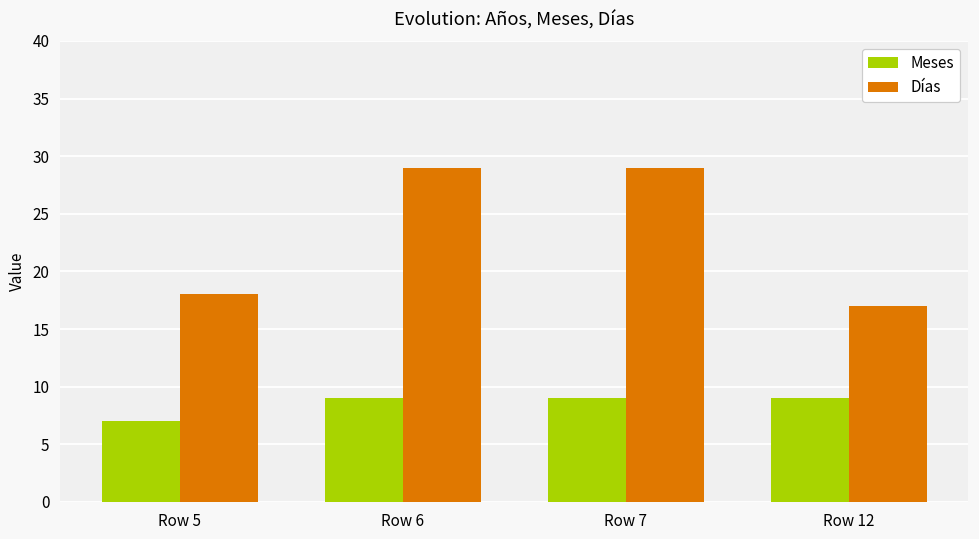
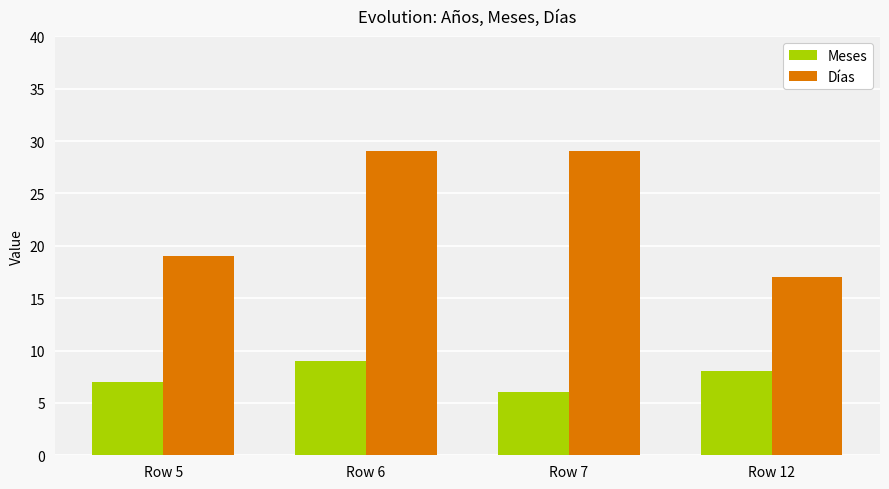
  {
    "Meses": {
      "Row 5": 7,
      "Row 6": 9,
-     "Row 7": 9,
-     "Row 12": 9
+     "Row 7": 6,
+     "Row 12": 8
    },
    "Días": {
-     "Row 5": 18,
+     "Row 5": 19,
      "Row 6": 29,
      "Row 7": 29,
      "Row 12": 17
    }
  }
